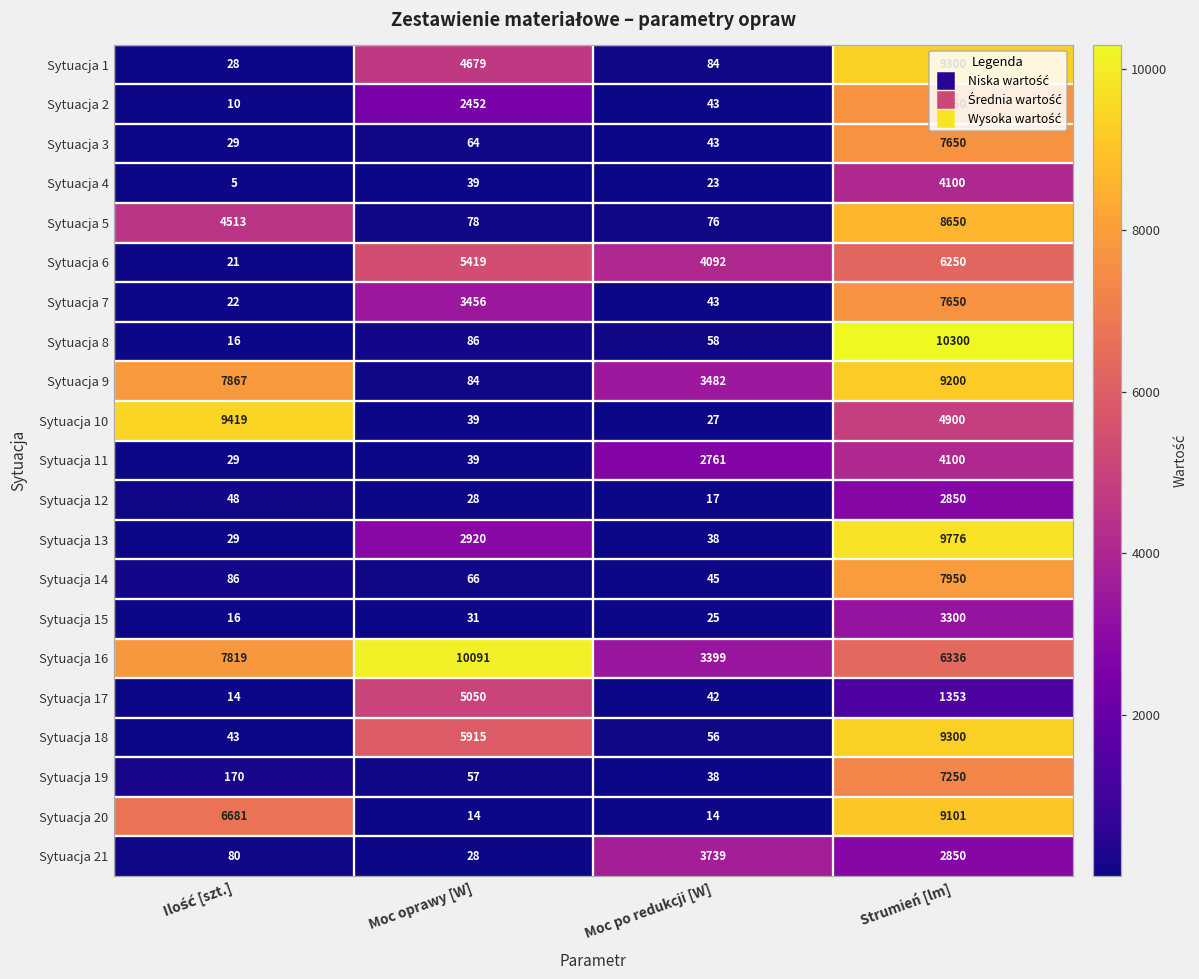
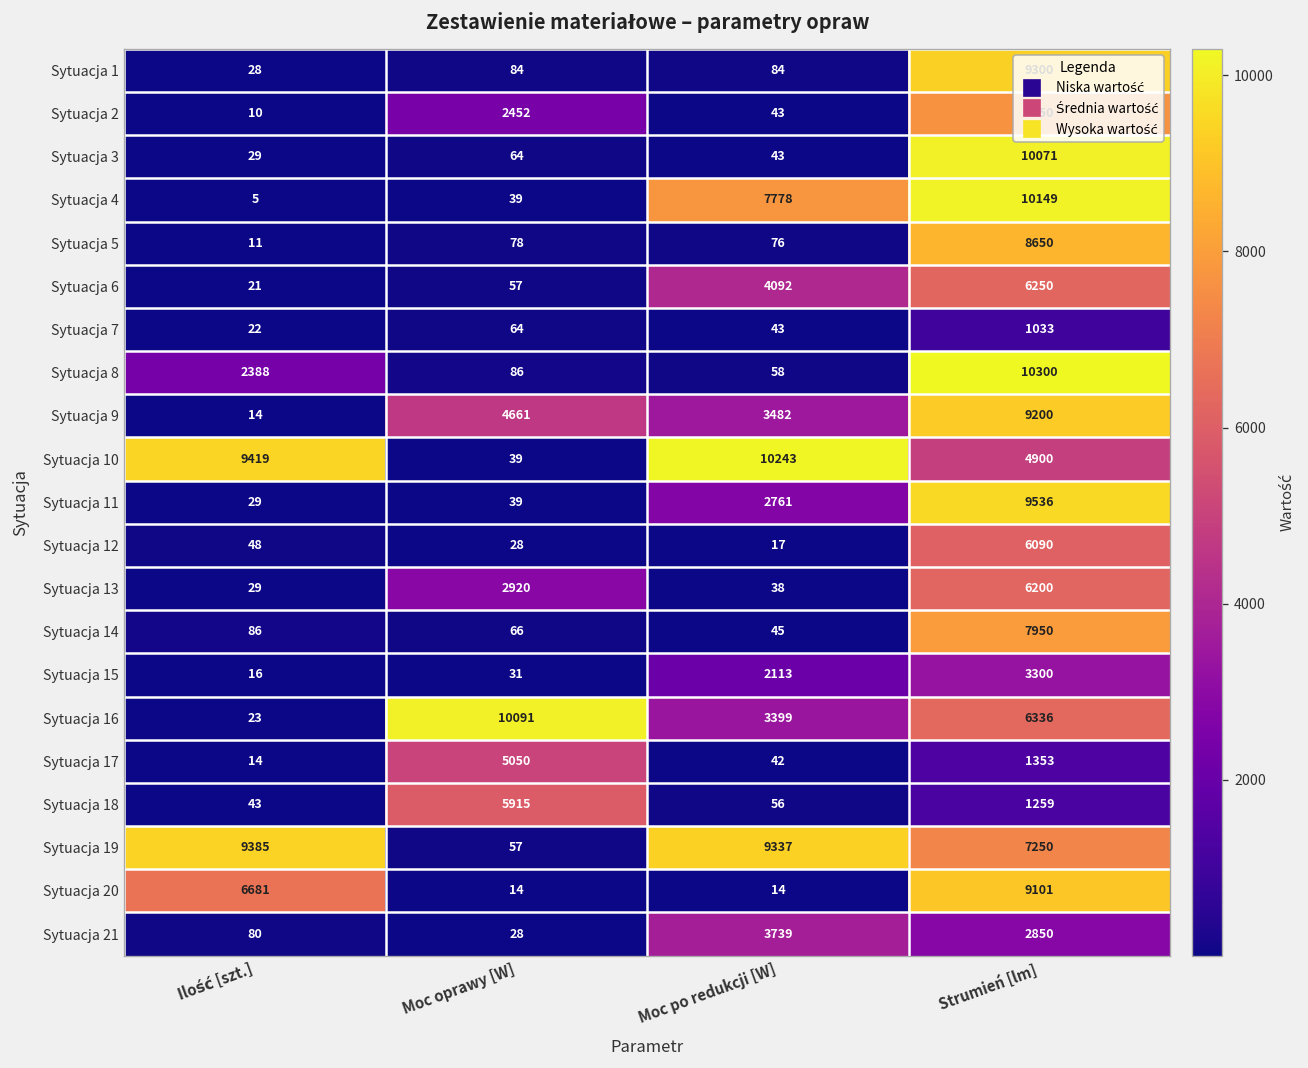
  {
    "Sytuacja 1": {
      "Ilość [szt.]": 28,
-     "Moc oprawy [W]": 4679,
+     "Moc oprawy [W]": 84,
      "Moc po redukcji [W]": 84
    },
    "Sytuacja 2": {
      "Ilość [szt.]": 10,
      "Moc oprawy [W]": 2452,
      "Moc po redukcji [W]": 43
    },
    "Sytuacja 3": {
      "Ilość [szt.]": 29,
      "Moc oprawy [W]": 64,
      "Moc po redukcji [W]": 43,
-     "Strumień [lm]": 7650
+     "Strumień [lm]": 10071
    },
    "Sytuacja 4": {
      "Ilość [szt.]": 5,
      "Moc oprawy [W]": 39,
-     "Moc po redukcji [W]": 23,
-     "Strumień [lm]": 4100
+     "Moc po redukcji [W]": 7778,
+     "Strumień [lm]": 10149
    },
    "Sytuacja 5": {
-     "Ilość [szt.]": 4513,
+     "Ilość [szt.]": 11,
      "Moc oprawy [W]": 78,
      "Moc po redukcji [W]": 76,
      "Strumień [lm]": 8650
    },
    "Sytuacja 6": {
      "Ilość [szt.]": 21,
-     "Moc oprawy [W]": 5419,
+     "Moc oprawy [W]": 57,
      "Moc po redukcji [W]": 4092,
      "Strumień [lm]": 6250
    },
    "Sytuacja 7": {
      "Ilość [szt.]": 22,
-     "Moc oprawy [W]": 3456,
+     "Moc oprawy [W]": 64,
      "Moc po redukcji [W]": 43,
-     "Strumień [lm]": 7650
+     "Strumień [lm]": 1033
    },
    "Sytuacja 8": {
-     "Ilość [szt.]": 16,
+     "Ilość [szt.]": 2388,
      "Moc oprawy [W]": 86,
      "Moc po redukcji [W]": 58,
      "Strumień [lm]": 10300
    },
    "Sytuacja 9": {
-     "Ilość [szt.]": 7867,
-     "Moc oprawy [W]": 84,
+     "Ilość [szt.]": 14,
+     "Moc oprawy [W]": 4661,
      "Moc po redukcji [W]": 3482,
      "Strumień [lm]": 9200
    },
    "Sytuacja 10": {
      "Ilość [szt.]": 9419,
      "Moc oprawy [W]": 39,
-     "Moc po redukcji [W]": 27,
+     "Moc po redukcji [W]": 10243,
      "Strumień [lm]": 4900
    },
    "Sytuacja 11": {
      "Ilość [szt.]": 29,
      "Moc oprawy [W]": 39,
      "Moc po redukcji [W]": 2761,
-     "Strumień [lm]": 4100
+     "Strumień [lm]": 9536
    },
    "Sytuacja 12": {
      "Ilość [szt.]": 48,
      "Moc oprawy [W]": 28,
      "Moc po redukcji [W]": 17,
-     "Strumień [lm]": 2850
+     "Strumień [lm]": 6090
    },
    "Sytuacja 13": {
      "Ilość [szt.]": 29,
      "Moc oprawy [W]": 2920,
      "Moc po redukcji [W]": 38,
-     "Strumień [lm]": 9776
+     "Strumień [lm]": 6200
    },
    "Sytuacja 14": {
      "Ilość [szt.]": 86,
      "Moc oprawy [W]": 66,
      "Moc po redukcji [W]": 45,
      "Strumień [lm]": 7950
    },
    "Sytuacja 15": {
      "Ilość [szt.]": 16,
      "Moc oprawy [W]": 31,
-     "Moc po redukcji [W]": 25,
+     "Moc po redukcji [W]": 2113,
      "Strumień [lm]": 3300
    },
    "Sytuacja 16": {
-     "Ilość [szt.]": 7819,
+     "Ilość [szt.]": 23,
      "Moc oprawy [W]": 10091,
      "Moc po redukcji [W]": 3399,
      "Strumień [lm]": 6336
    },
    "Sytuacja 17": {
      "Ilość [szt.]": 14,
      "Moc oprawy [W]": 5050,
      "Moc po redukcji [W]": 42,
      "Strumień [lm]": 1353
    },
    "Sytuacja 18": {
      "Ilość [szt.]": 43,
      "Moc oprawy [W]": 5915,
      "Moc po redukcji [W]": 56,
-     "Strumień [lm]": 9300
+     "Strumień [lm]": 1259
    },
    "Sytuacja 19": {
-     "Ilość [szt.]": 170,
+     "Ilość [szt.]": 9385,
      "Moc oprawy [W]": 57,
-     "Moc po redukcji [W]": 38,
+     "Moc po redukcji [W]": 9337,
      "Strumień [lm]": 7250
    },
    "Sytuacja 20": {
      "Ilość [szt.]": 6681,
      "Moc oprawy [W]": 14,
      "Moc po redukcji [W]": 14,
      "Strumień [lm]": 9101
    },
    "Sytuacja 21": {
      "Ilość [szt.]": 80,
      "Moc oprawy [W]": 28,
      "Moc po redukcji [W]": 3739,
      "Strumień [lm]": 2850
    }
  }
